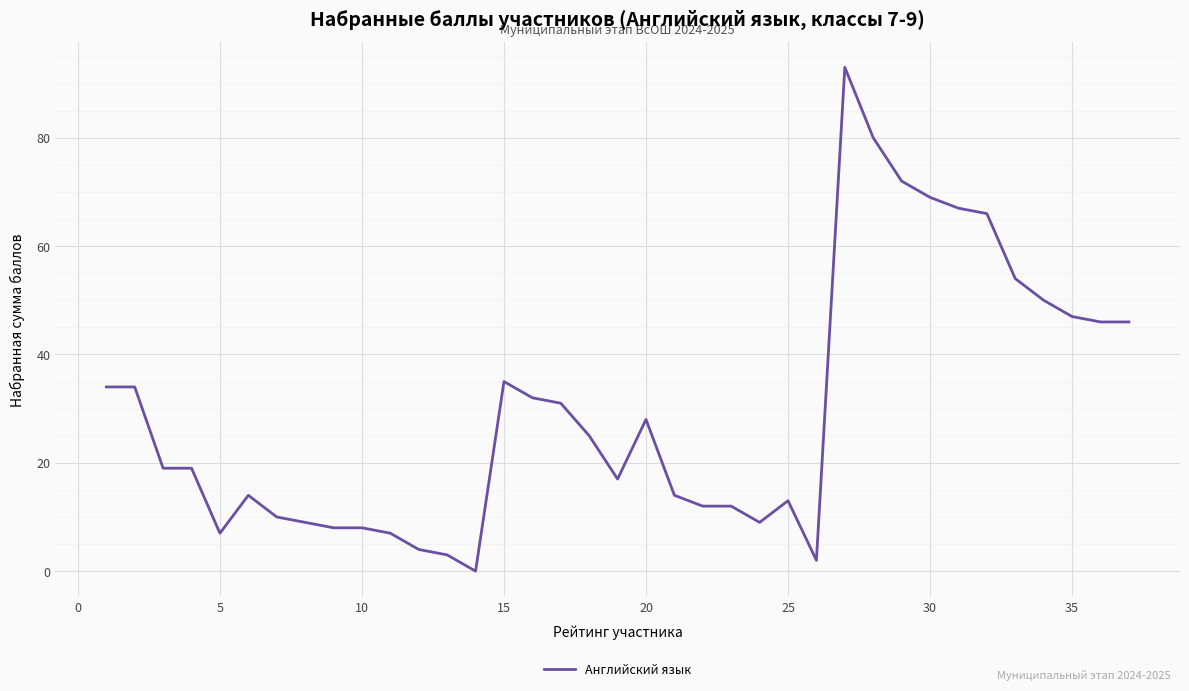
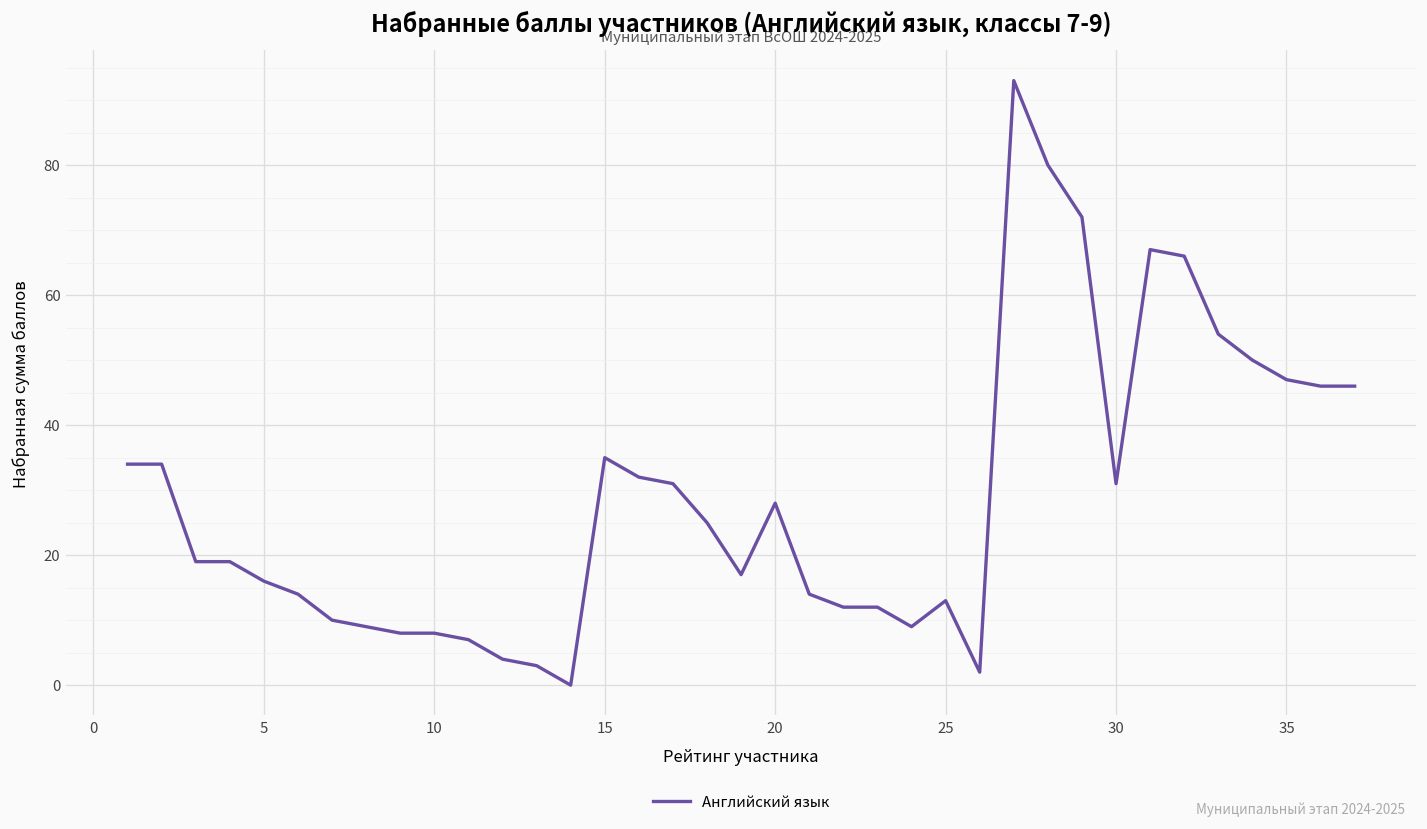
  {
-   "5": 7,
+   "5": 16,
    "10": 8,
    "15": 35,
    "20": 28,
    "25": 13,
-   "30": 69,
+   "30": 31,
    "35": 47
  }
